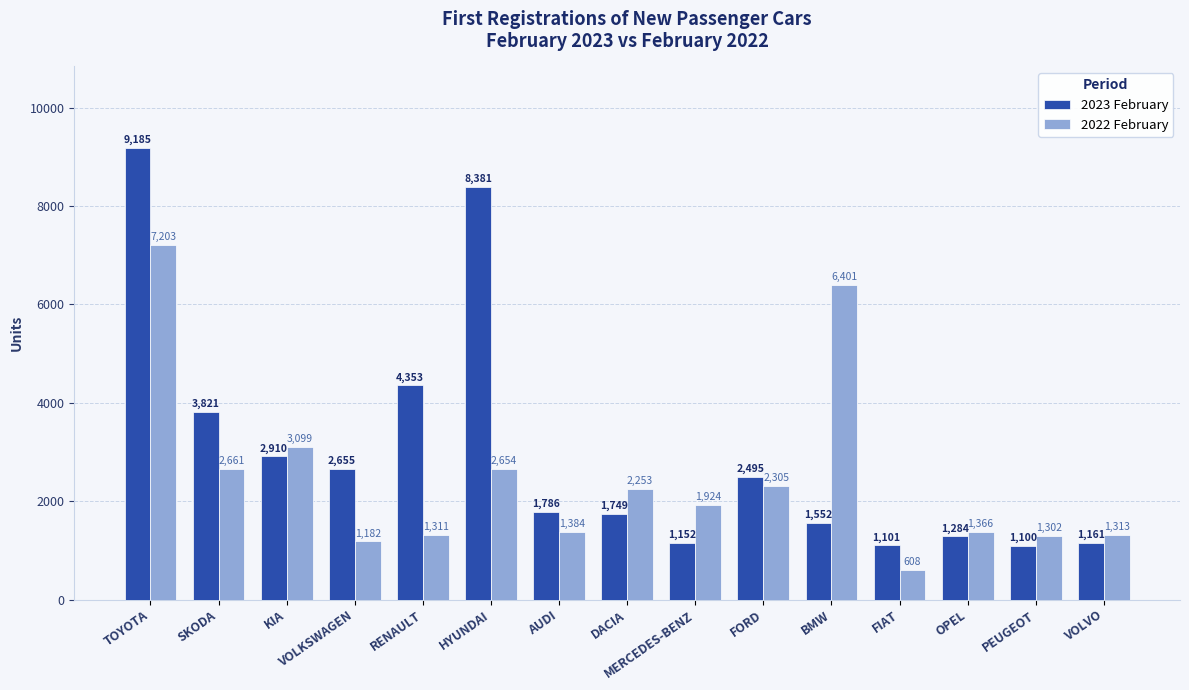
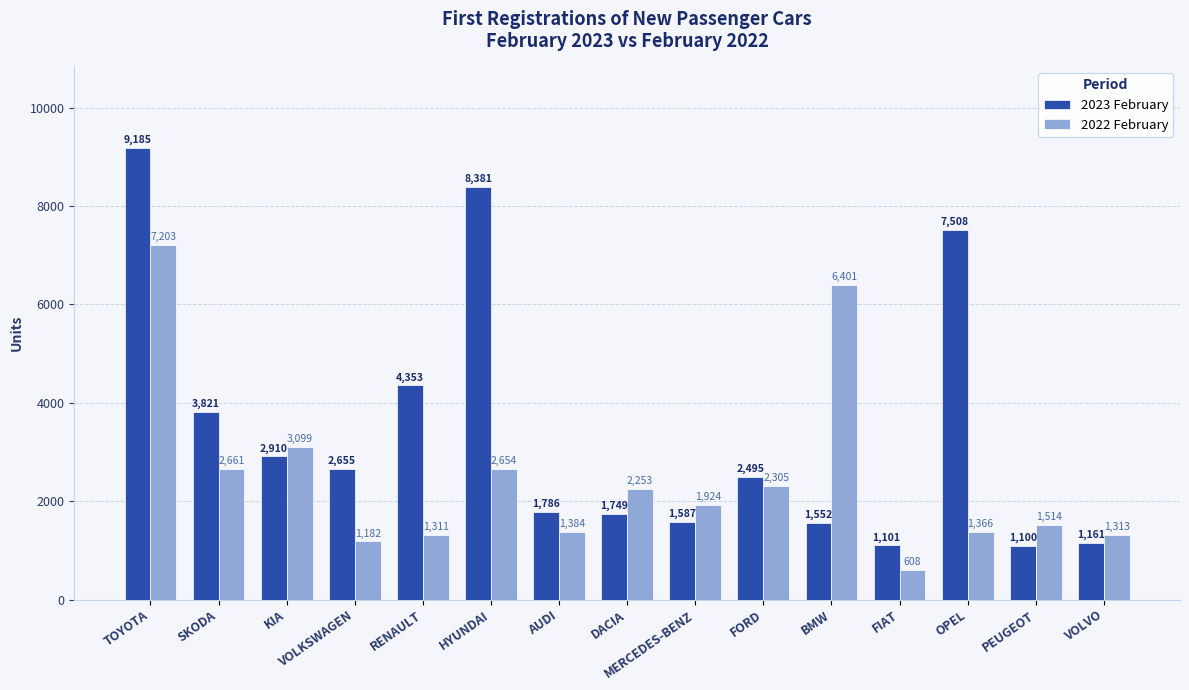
  {
    "2023 February": {
      "TOYOTA": "9,185",
      "SKODA": "3,821",
      "KIA": "2,910",
      "VOLKSWAGEN": "2,655",
      "RENAULT": "4,353",
      "HYUNDAI": "8,381",
      "AUDI": "1,786",
      "DACIA": "1,749",
-     "MERCEDES-BENZ": "1,152",
+     "MERCEDES-BENZ": "1,587",
      "FORD": "2,495",
      "BMW": "1,552",
      "FIAT": "1,101",
-     "OPEL": "1,284",
+     "OPEL": "7,508",
      "PEUGEOT": "1,100",
      "VOLVO": "1,161"
    },
    "2022 February": {
      "TOYOTA": "7,203",
      "SKODA": "2,661",
      "KIA": "3,099",
      "VOLKSWAGEN": "1,182",
      "RENAULT": "1,311",
      "HYUNDAI": "2,654",
      "AUDI": "1,384",
      "DACIA": "2,253",
      "MERCEDES-BENZ": "1,924",
      "FORD": "2,305",
      "BMW": "6,401",
      "FIAT": "608",
      "OPEL": "1,366",
-     "PEUGEOT": "1,302",
+     "PEUGEOT": "1,514",
      "VOLVO": "1,313"
    }
  }
